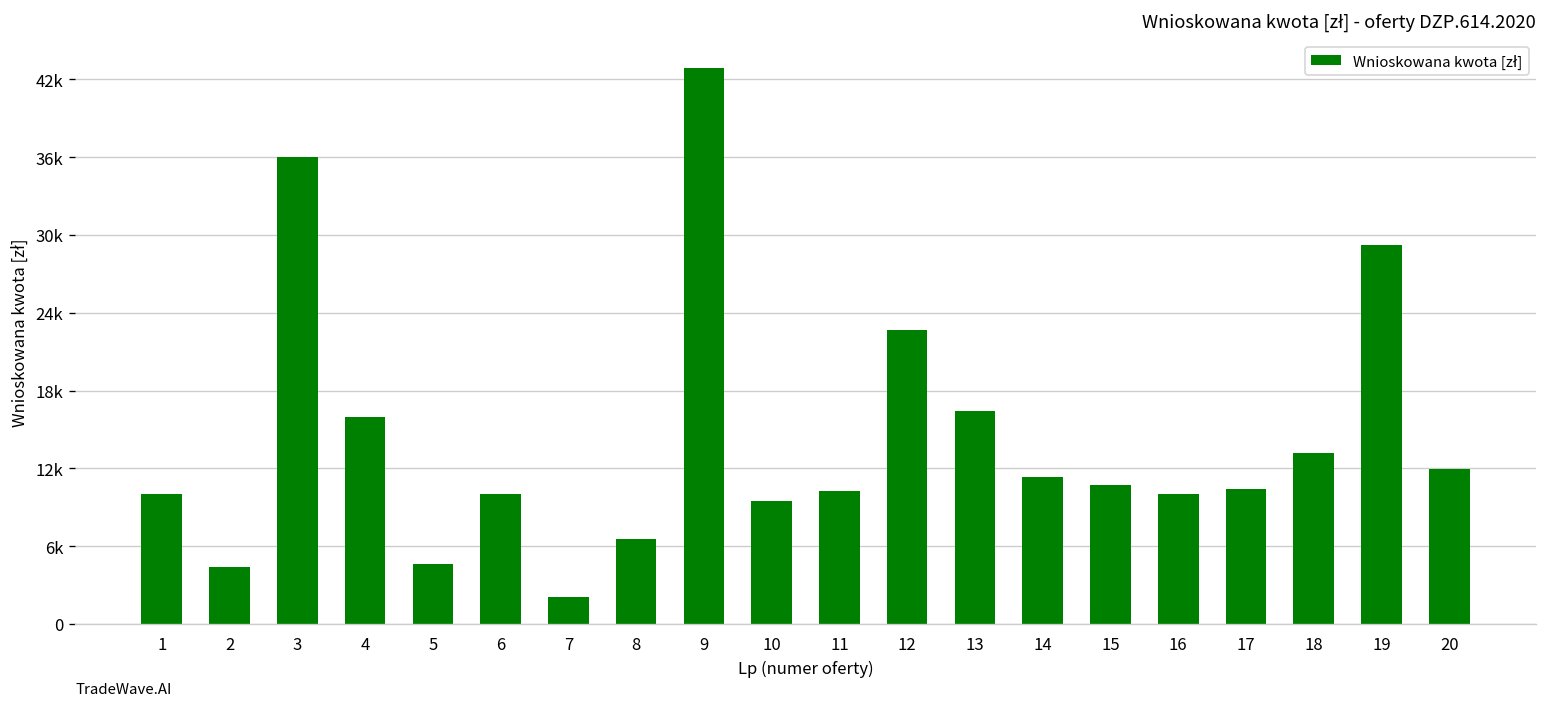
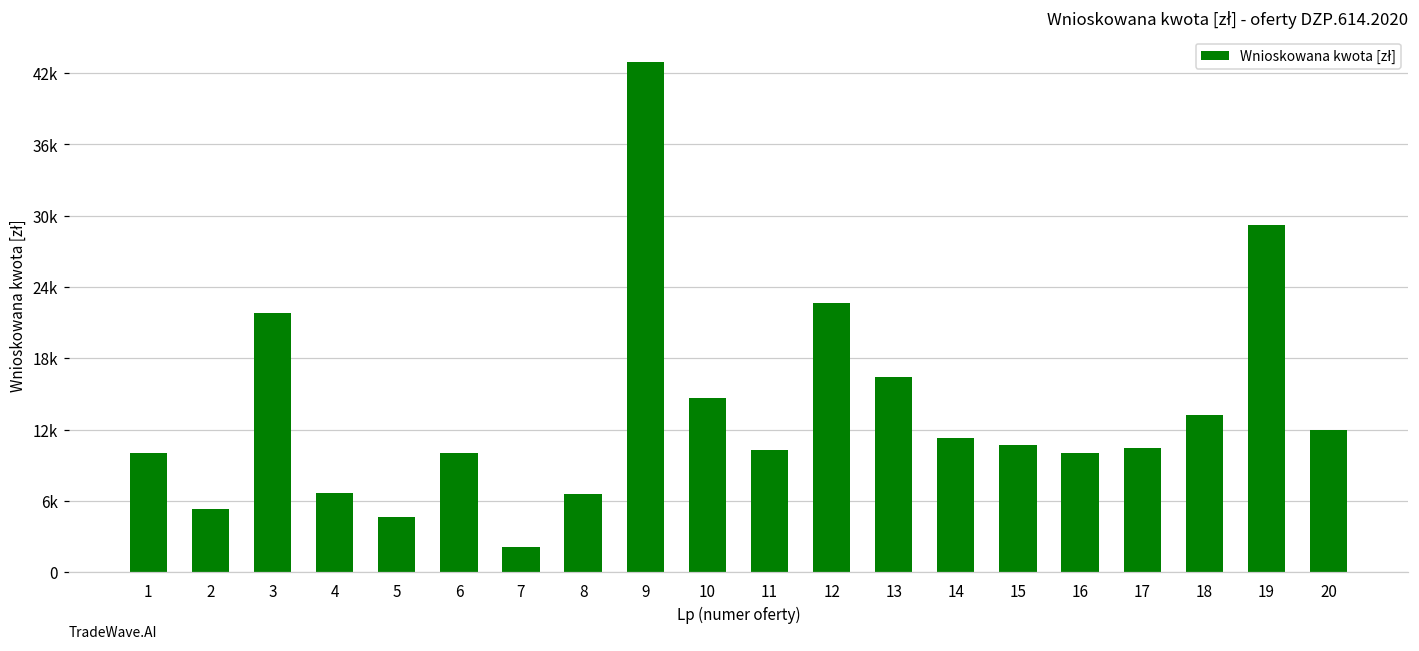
  {
    "1": 10000,
-   "2": 4400,
-   "3": 36000,
-   "4": 16000,
+   "2": 5300,
+   "3": 21800,
+   "4": 6700,
    "5": 4600,
    "6": 10000,
    "7": 2100,
    "8": 6600,
    "9": 42900,
-   "10": 9500,
+   "10": 14600,
    "11": 10300,
    "12": 22700,
    "13": 16400,
    "14": 11300,
    "15": 10700,
    "16": 10000,
    "17": 10400,
    "18": 13200,
    "19": 29200,
    "20": 11900
  }
